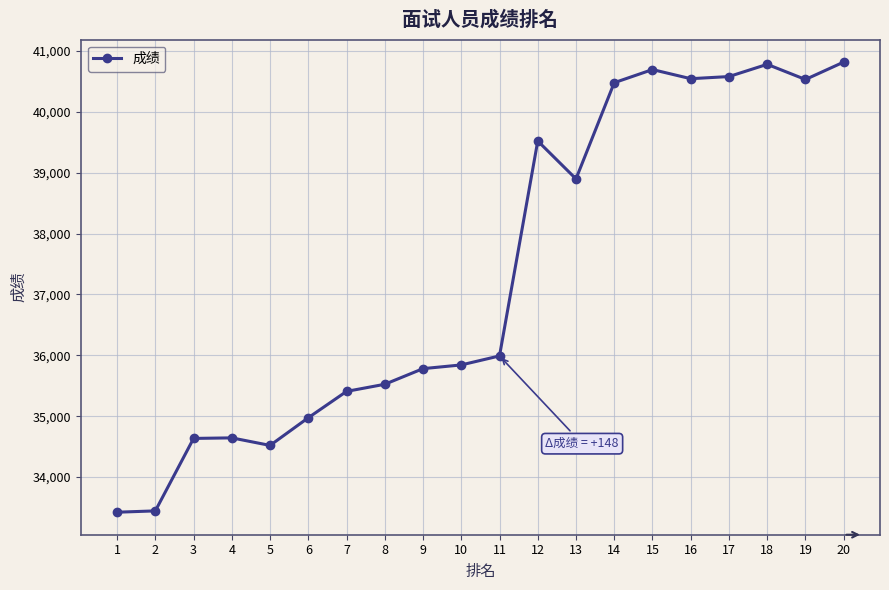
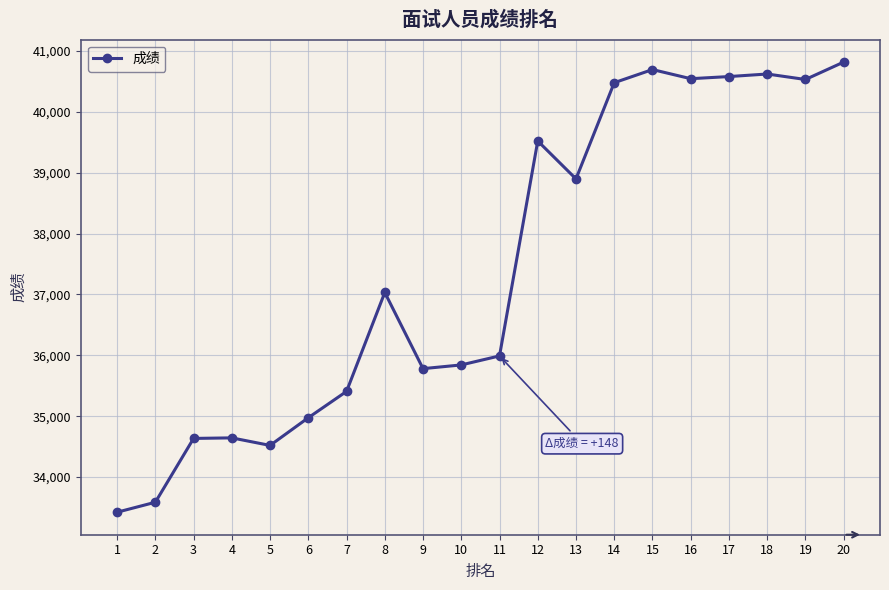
  {
    "1": "33,400",
-   "2": "33,400",
+   "2": "33,600",
    "3": "34,600",
    "4": "34,600",
    "5": "34,500",
    "6": "35,000",
    "7": "35,400",
-   "8": "35,500",
+   "8": "37,000",
    "9": "35,800",
    "10": "35,800",
    "12": "39,500",
    "13": "38,900",
    "14": "40,500",
    "15": "40,700",
    "16": "40,500",
    "17": "40,600",
-   "18": "40,800",
+   "18": "40,600",
    "19": "40,500",
    "20": "40,800"
  }
